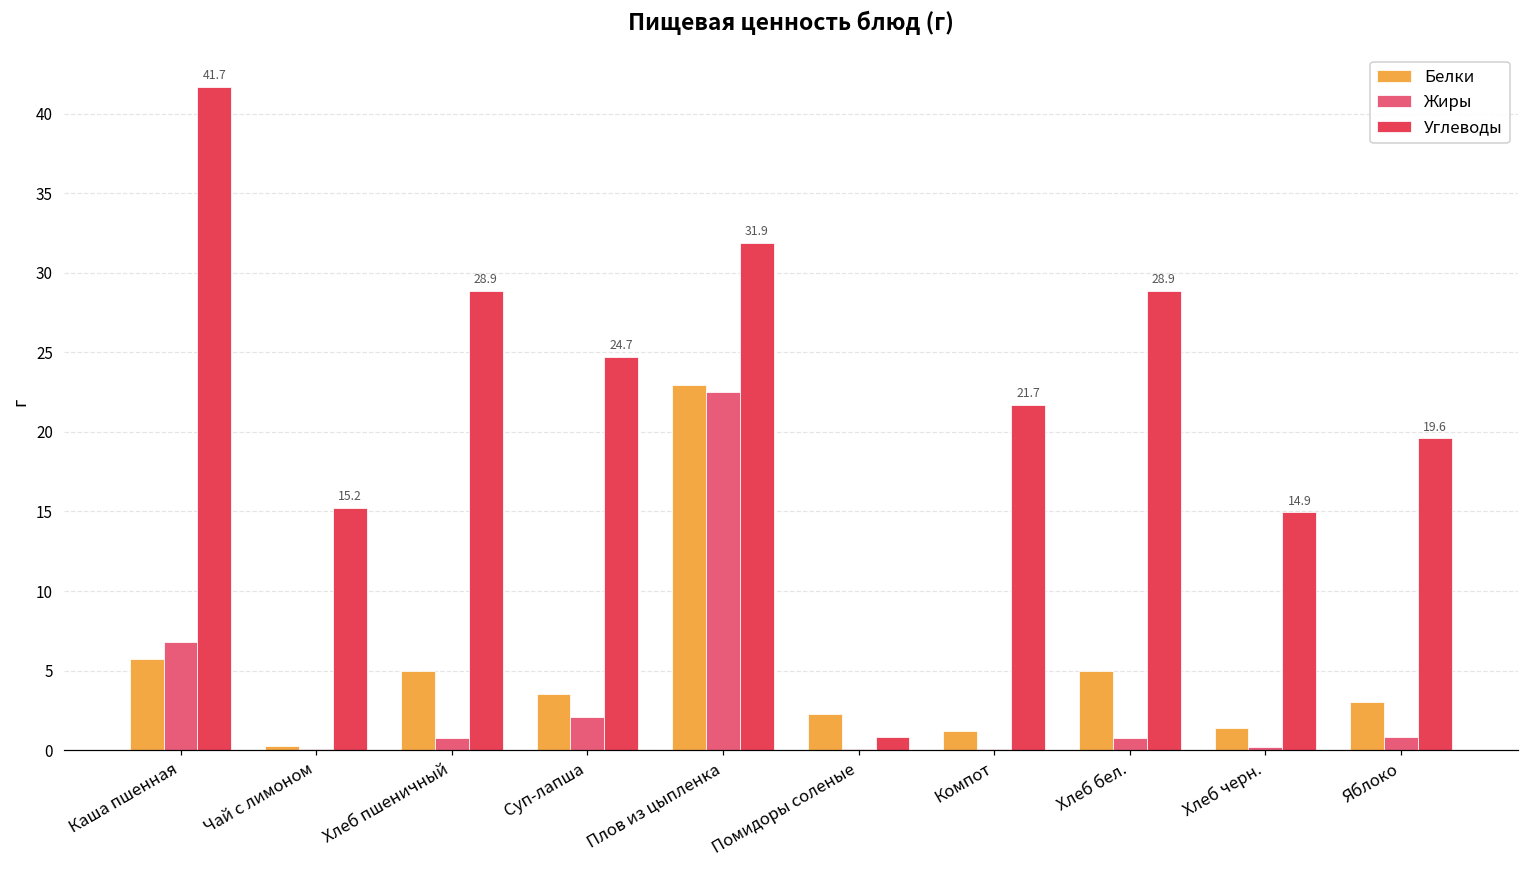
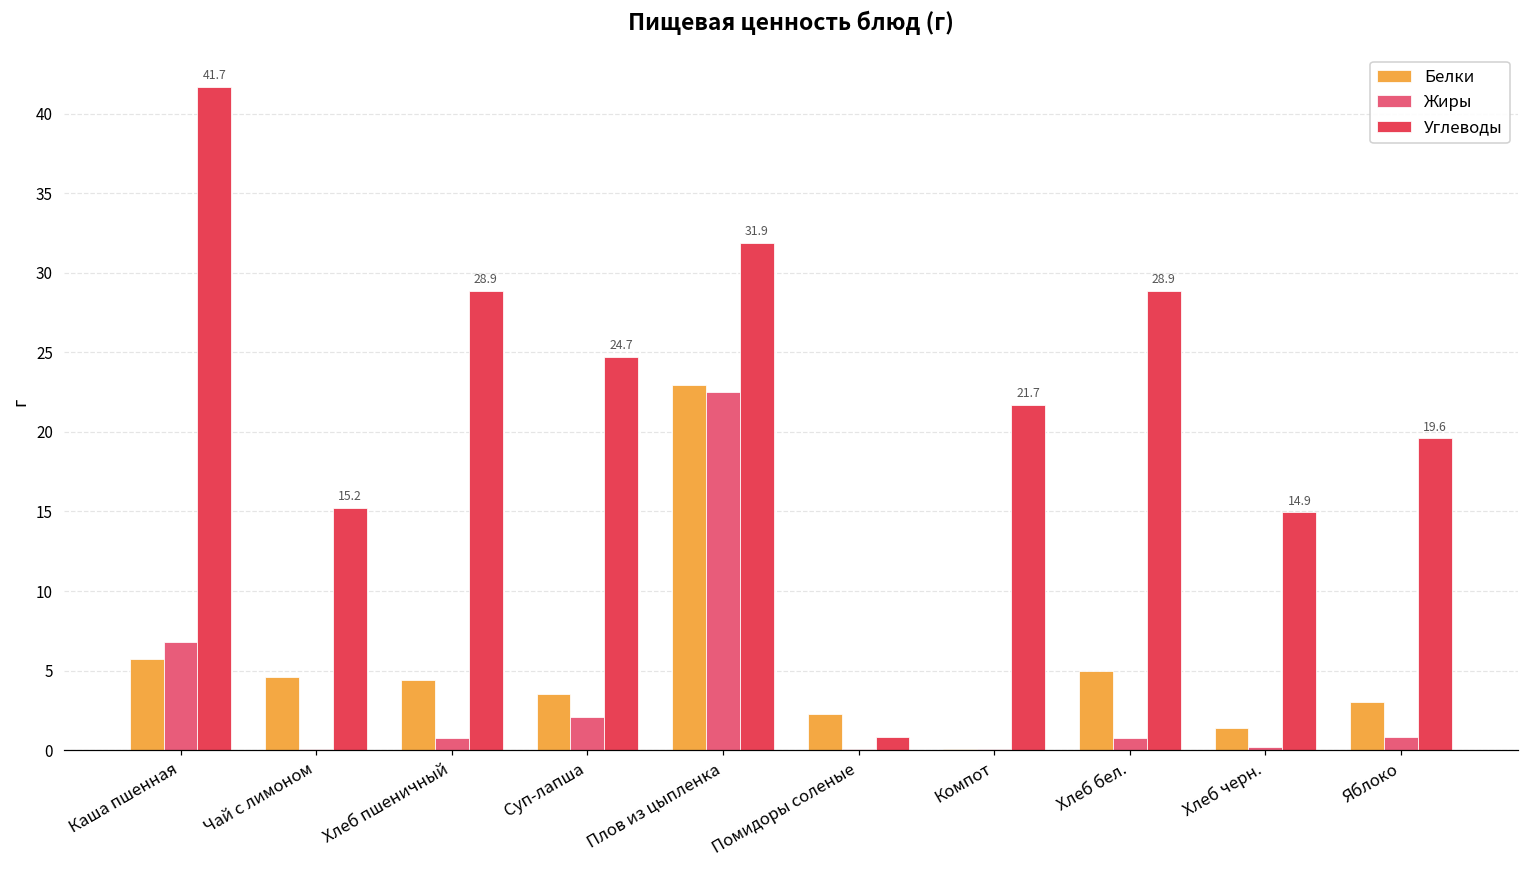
  {
    "Белки": {
      "Каша пшенная": 5.7,
-     "Чай с лимоном": 0.3,
-     "Хлеб пшеничный": 5.0,
+     "Чай с лимоном": 4.6,
+     "Хлеб пшеничный": 4.4,
      "Суп-лапша": 3.5,
      "Плов из цыпленка": 22.9,
      "Помидоры соленые": 2.3,
-     "Компот": 1.2,
+     "Компот": 0.1,
      "Хлеб бел.": 5.0,
      "Хлеб черн.": 1.4,
      "Яблоко": 3.0
    }
  }
